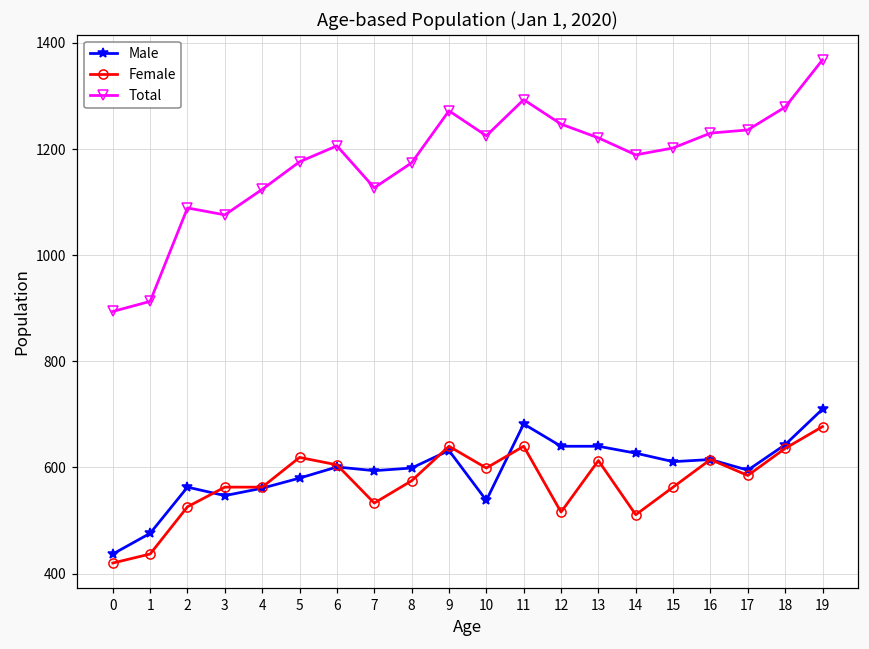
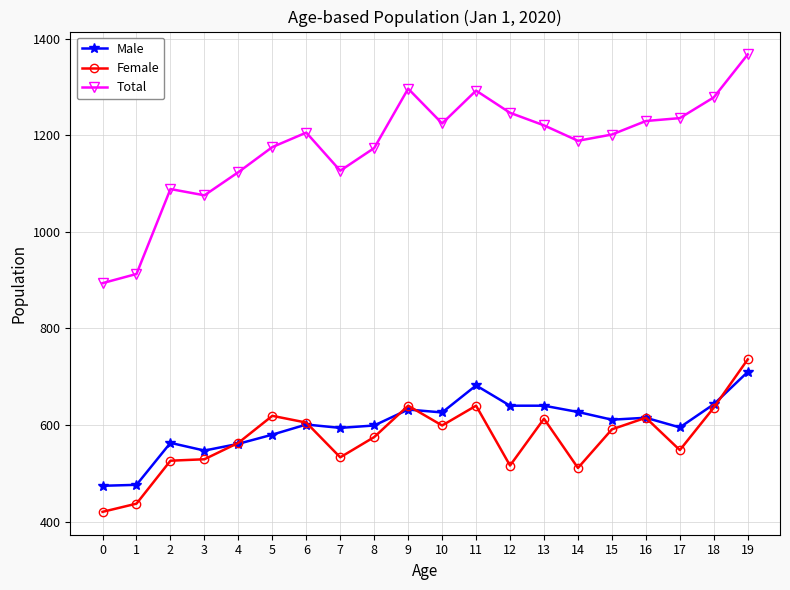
  {
    "Male": {
-     "0": 440,
+     "0": 470,
      "1": 480,
      "2": 560,
      "3": 550,
      "5": 580,
      "7": 590,
      "8": 600,
      "9": 630,
-     "10": 540,
+     "10": 630,
      "11": 680,
      "12": 640,
      "13": 640,
      "14": 630,
      "15": 610,
      "17": 600,
      "18": 640,
      "19": 710
    },
    "Female": {
      "0": 420,
      "1": 440,
      "2": 530,
-     "3": 560,
+     "3": 530,
      "5": 620,
      "7": 530,
      "8": 580,
      "9": 640,
      "10": 600,
      "11": 640,
      "12": 520,
      "13": 610,
      "14": 510,
-     "15": 560,
-     "17": 590,
+     "15": 590,
+     "17": 550,
      "18": 640,
-     "19": 680
+     "19": 740
    },
    "Total": {
      "0": 890,
      "1": 910,
      "2": 1090,
      "3": 1080,
      "4": 1120,
      "5": 1180,
      "6": 1210,
      "7": 1130,
      "8": 1170,
-     "9": 1270,
+     "9": 1300,
      "10": 1230,
      "11": 1290,
      "12": 1250,
      "13": 1220,
      "14": 1190,
      "15": 1200,
      "16": 1230,
      "17": 1240,
      "18": 1280,
      "19": 1370
    }
  }
